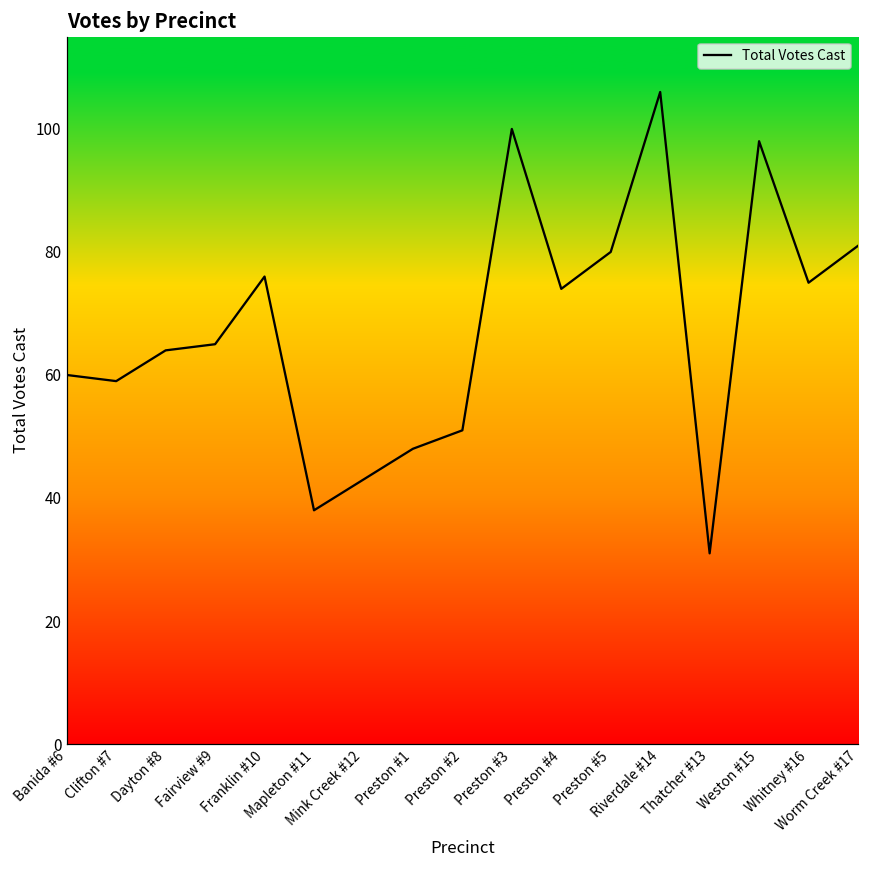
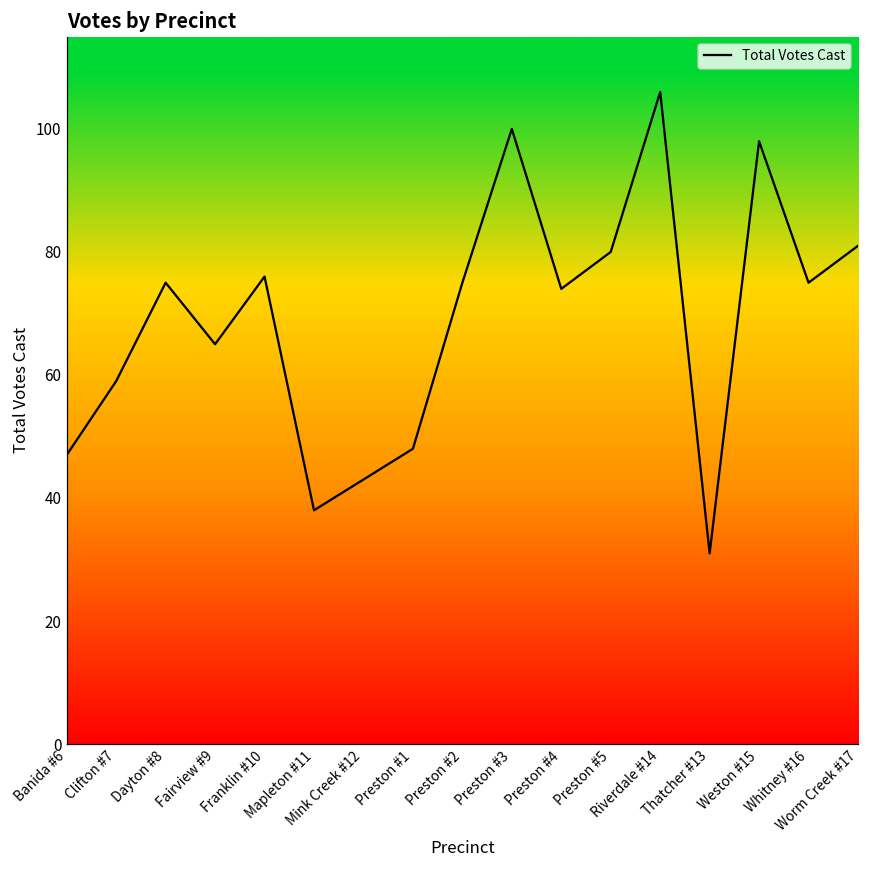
  {
-   "Banida #6": 60,
+   "Banida #6": 47,
    "Clifton #7": 59,
-   "Dayton #8": 64,
+   "Dayton #8": 75,
    "Fairview #9": 65,
    "Franklin #10": 76,
    "Mapleton #11": 38,
    "Mink Creek #12": 43,
    "Preston #1": 48,
-   "Preston #2": 51,
+   "Preston #2": 75,
    "Preston #3": 100,
    "Preston #4": 74,
    "Preston #5": 80,
    "Riverdale #14": 106,
    "Thatcher #13": 31,
    "Weston #15": 98,
    "Whitney #16": 75,
    "Worm Creek #17": 81
  }
